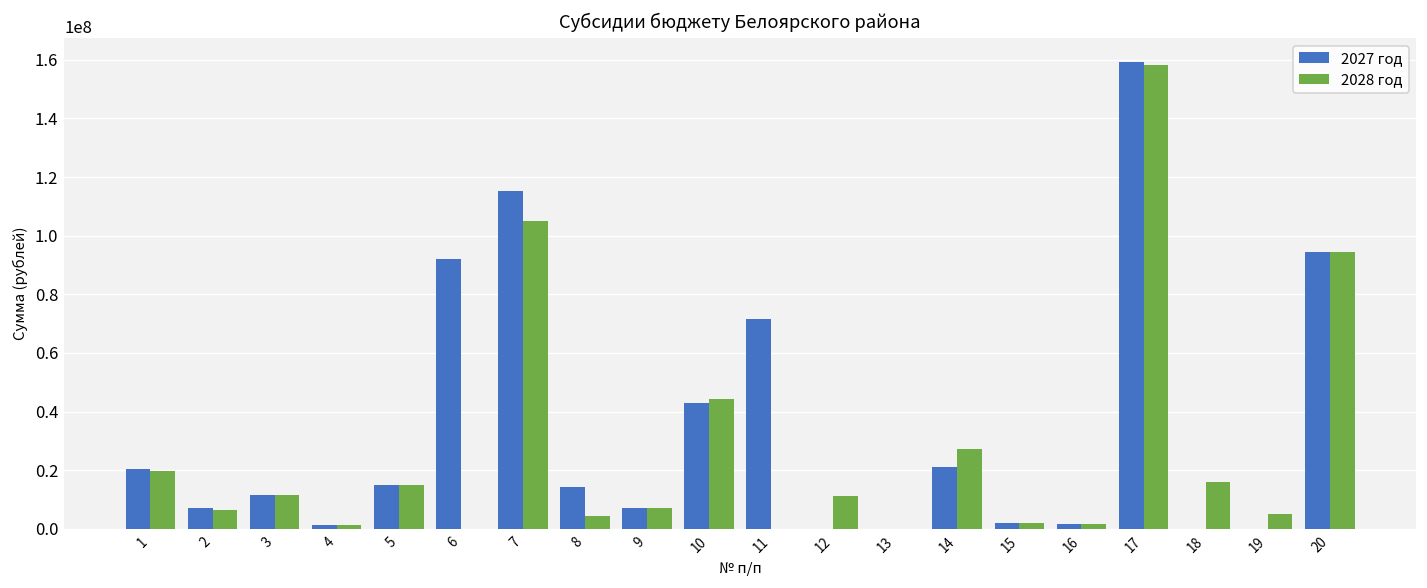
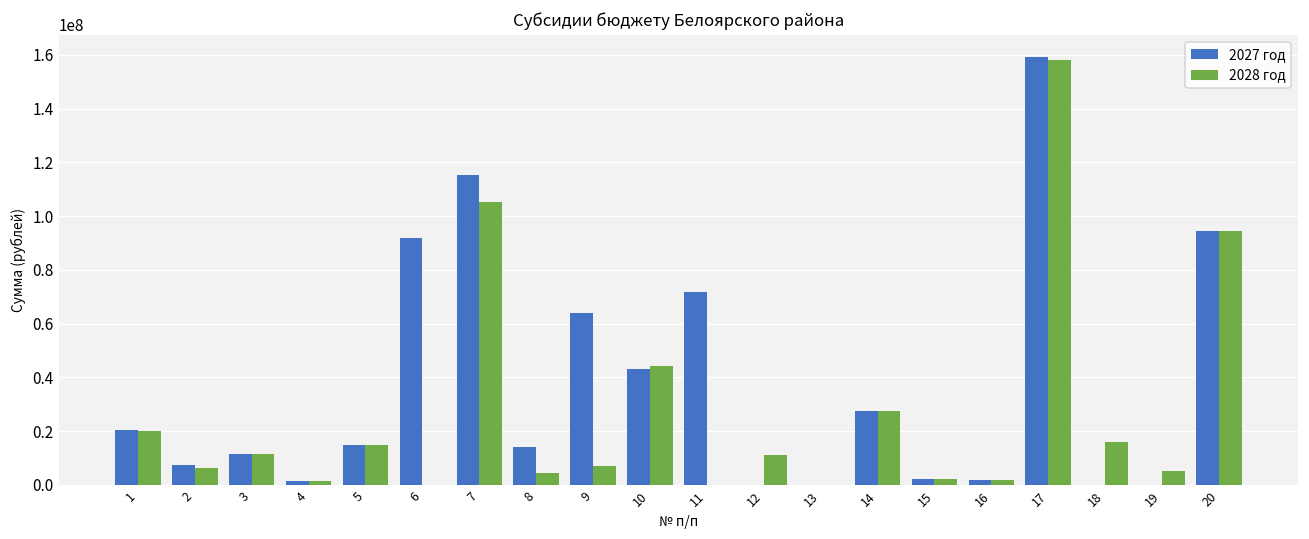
  {
    "2027 год": {
      "1": 20000000,
      "2": 7000000,
      "3": 11000000,
      "4": 1000000,
      "5": 15000000,
      "6": 92000000,
      "7": 115000000,
      "8": 14000000,
-     "9": 7000000,
+     "9": 64000000,
      "10": 43000000,
      "11": 72000000,
-     "14": 21000000,
+     "14": 27000000,
      "15": 2000000,
      "16": 2000000,
      "17": 159000000,
      "18": 0,
      "19": 0,
      "20": 95000000
    },
    "2028 год": {
      "1": 20000000,
      "2": 6000000,
      "3": 11000000,
      "4": 1000000,
      "5": 15000000,
      "6": 0,
      "7": 105000000,
      "8": 4000000,
      "9": 7000000,
      "10": 44000000,
      "12": 11000000,
      "14": 27000000,
      "15": 2000000,
      "16": 2000000,
      "17": 158000000,
      "18": 16000000,
      "19": 5000000,
      "20": 95000000
    }
  }
